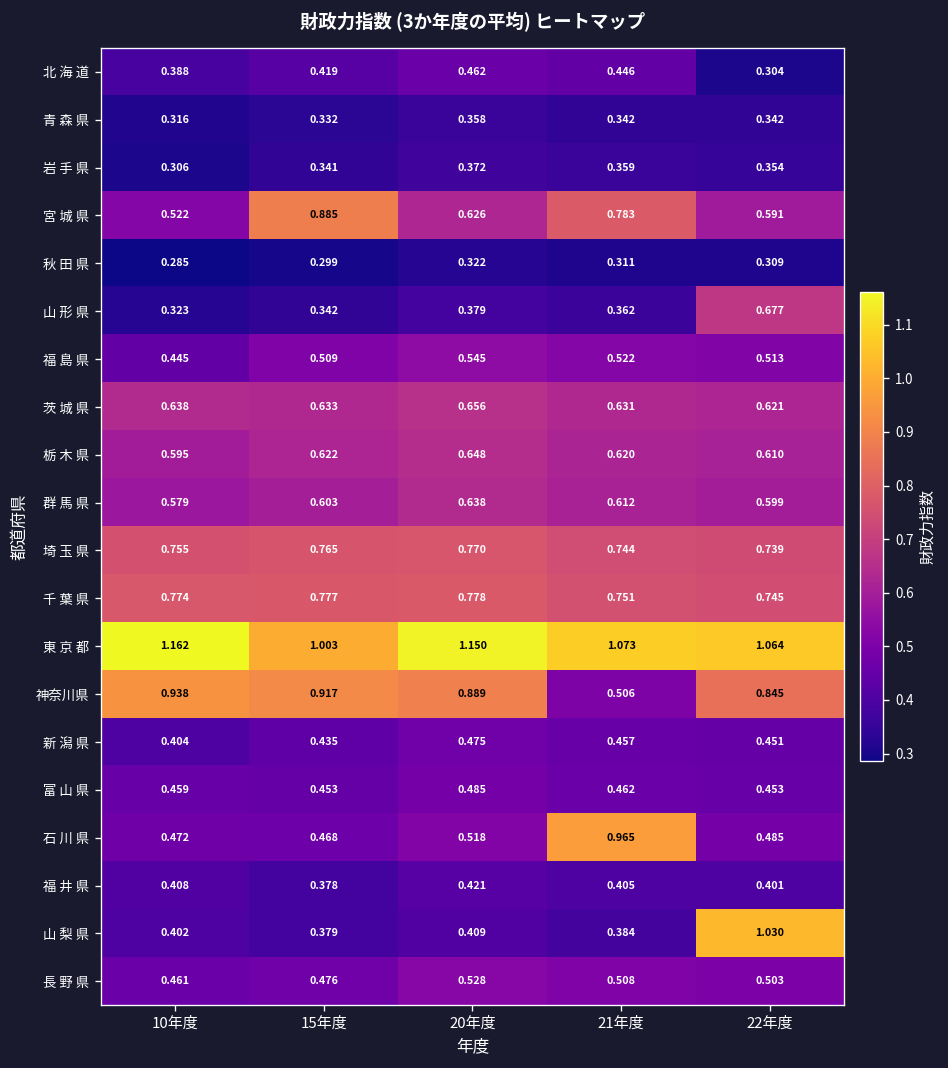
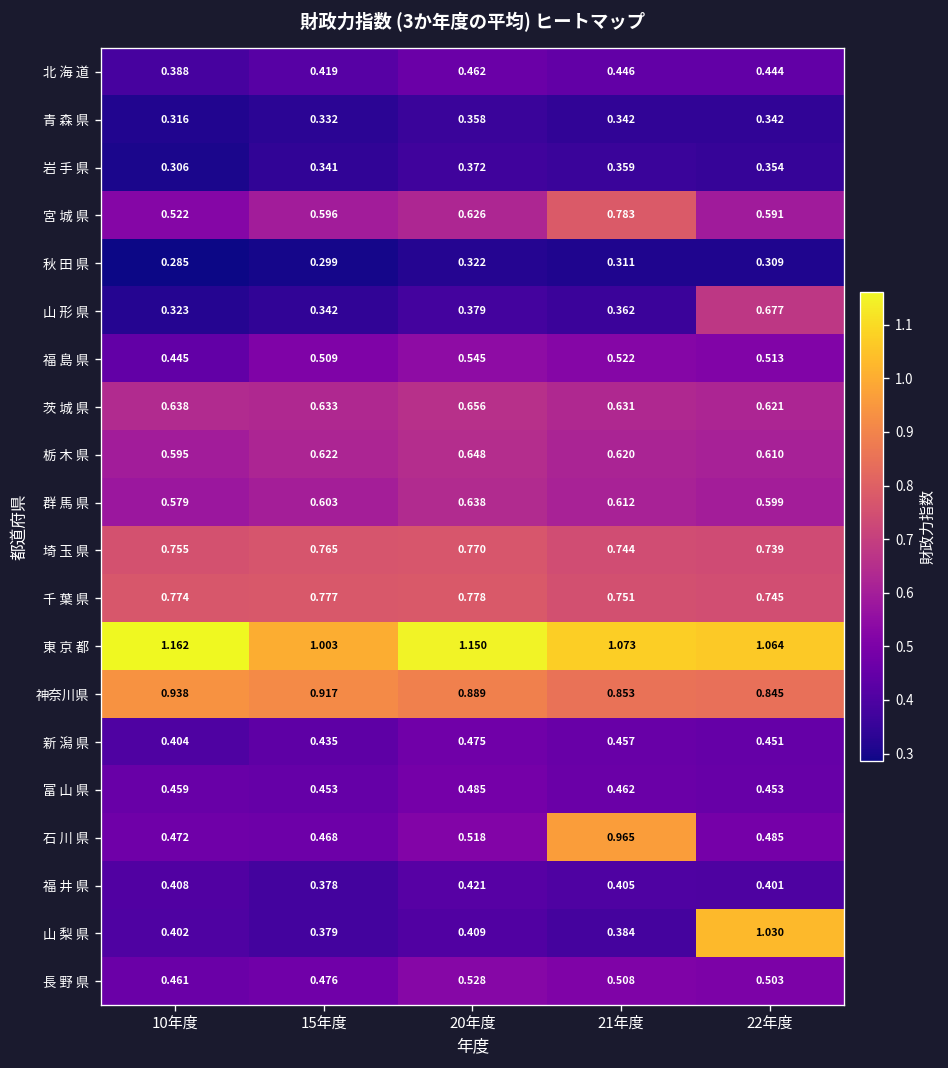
  {
    "北 海 道": {
      "10年度": 0.388,
      "15年度": 0.419,
      "20年度": 0.462,
      "21年度": 0.446,
-     "22年度": 0.304
+     "22年度": 0.444
    },
    "青 森 県": {
      "10年度": 0.316,
      "15年度": 0.332,
      "20年度": 0.358,
      "21年度": 0.342,
      "22年度": 0.342
    },
    "岩 手 県": {
      "10年度": 0.306,
      "15年度": 0.341,
      "20年度": 0.372,
      "21年度": 0.359,
      "22年度": 0.354
    },
    "宮 城 県": {
      "10年度": 0.522,
-     "15年度": 0.885,
+     "15年度": 0.596,
      "20年度": 0.626,
      "21年度": 0.783,
      "22年度": 0.591
    },
    "秋 田 県": {
      "10年度": 0.285,
      "15年度": 0.299,
      "20年度": 0.322,
      "21年度": 0.311,
      "22年度": 0.309
    },
    "山 形 県": {
      "10年度": 0.323,
      "15年度": 0.342,
      "20年度": 0.379,
      "21年度": 0.362,
      "22年度": 0.677
    },
    "福 島 県": {
      "10年度": 0.445,
      "15年度": 0.509,
      "20年度": 0.545,
      "21年度": 0.522,
      "22年度": 0.513
    },
    "茨 城 県": {
      "10年度": 0.638,
      "15年度": 0.633,
      "20年度": 0.656,
      "21年度": 0.631,
      "22年度": 0.621
    },
    "栃 木 県": {
      "10年度": 0.595,
      "15年度": 0.622,
      "20年度": 0.648,
      "21年度": 0.620,
      "22年度": 0.610
    },
    "群 馬 県": {
      "10年度": 0.579,
      "15年度": 0.603,
      "20年度": 0.638,
      "21年度": 0.612,
      "22年度": 0.599
    },
    "埼 玉 県": {
      "10年度": 0.755,
      "15年度": 0.765,
      "20年度": 0.770,
      "21年度": 0.744,
      "22年度": 0.739
    },
    "千 葉 県": {
      "10年度": 0.774,
      "15年度": 0.777,
      "20年度": 0.778,
      "21年度": 0.751,
      "22年度": 0.745
    },
    "東 京 都": {
      "10年度": 1.162,
      "15年度": 1.003,
      "20年度": 1.150,
      "21年度": 1.073,
      "22年度": 1.064
    },
    "神奈川県": {
      "10年度": 0.938,
      "15年度": 0.917,
      "20年度": 0.889,
-     "21年度": 0.506,
+     "21年度": 0.853,
      "22年度": 0.845
    },
    "新 潟 県": {
      "10年度": 0.404,
      "15年度": 0.435,
      "20年度": 0.475,
      "21年度": 0.457,
      "22年度": 0.451
    },
    "富 山 県": {
      "10年度": 0.459,
      "15年度": 0.453,
      "20年度": 0.485,
      "21年度": 0.462,
      "22年度": 0.453
    },
    "石 川 県": {
      "10年度": 0.472,
      "15年度": 0.468,
      "20年度": 0.518,
      "21年度": 0.965,
      "22年度": 0.485
    },
    "福 井 県": {
      "10年度": 0.408,
      "15年度": 0.378,
      "20年度": 0.421,
      "21年度": 0.405,
      "22年度": 0.401
    },
    "山 梨 県": {
      "10年度": 0.402,
      "15年度": 0.379,
      "20年度": 0.409,
      "21年度": 0.384,
      "22年度": 1.030
    },
    "長 野 県": {
      "10年度": 0.461,
      "15年度": 0.476,
      "20年度": 0.528,
      "21年度": 0.508,
      "22年度": 0.503
    }
  }
